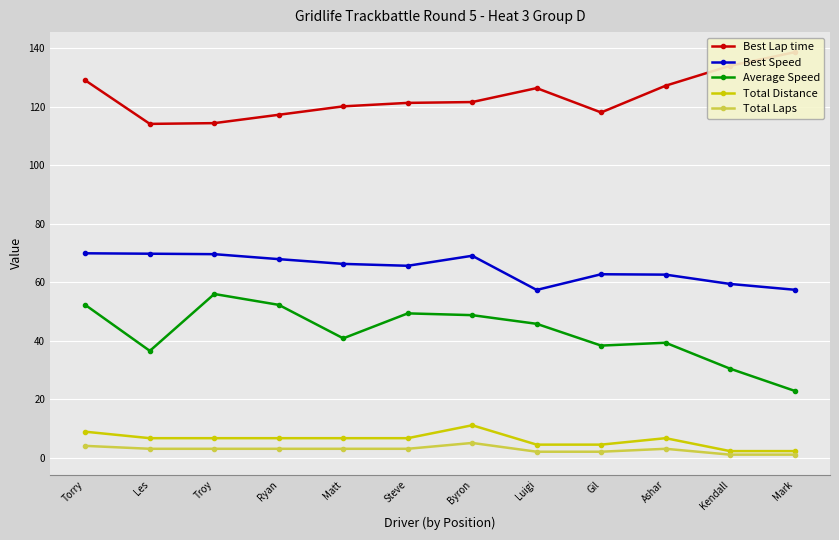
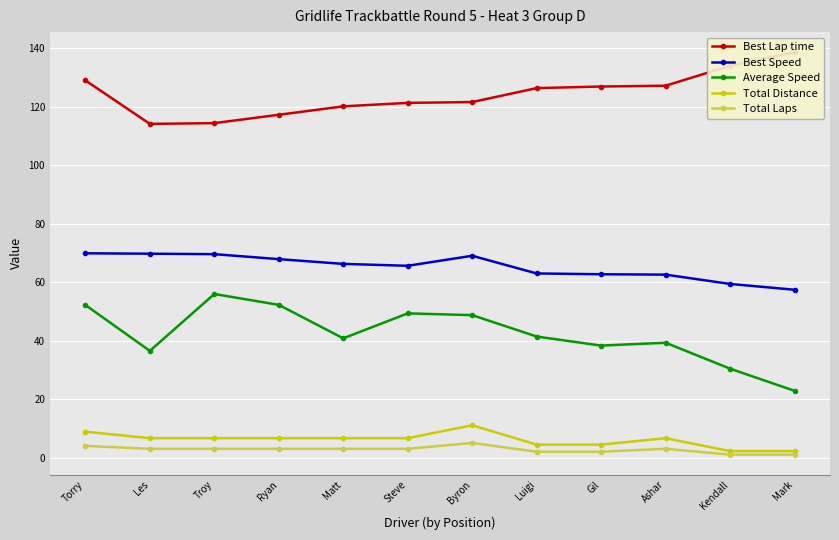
  {
    "Best Lap time": {
      "Torry": 129,
      "Les": 114,
      "Troy": 114,
      "Ryan": 117,
      "Matt": 120,
      "Steve": 121,
      "Byron": 122,
      "Luigi": 126,
-     "Gil": 118,
+     "Gil": 127,
      "Ashar": 127
    },
    "Best Speed": {
      "Torry": 70,
      "Les": 70,
      "Troy": 70,
      "Ryan": 68,
      "Matt": 66,
      "Steve": 66,
      "Byron": 69,
-     "Luigi": 57,
+     "Luigi": 63,
      "Gil": 63,
      "Ashar": 63,
      "Kendall": 59,
      "Mark": 57
    },
    "Average Speed": {
      "Torry": 52,
      "Les": 36,
      "Troy": 56,
      "Ryan": 52,
      "Matt": 41,
      "Steve": 49,
      "Byron": 49,
-     "Luigi": 46,
+     "Luigi": 41,
      "Gil": 38,
      "Ashar": 39,
      "Kendall": 30,
      "Mark": 23
    },
    "Total Distance": {
      "Torry": 9,
      "Les": 7,
      "Troy": 7,
      "Ryan": 7,
      "Matt": 7,
      "Steve": 7,
      "Byron": 11,
      "Luigi": 4,
      "Gil": 4,
      "Ashar": 7,
      "Kendall": 2,
      "Mark": 2
    },
    "Total Laps": {
      "Torry": 4,
      "Les": 3,
      "Troy": 3,
      "Ryan": 3,
      "Matt": 3,
      "Steve": 3,
      "Byron": 5,
      "Luigi": 2,
      "Gil": 2,
      "Ashar": 3,
      "Kendall": 1,
      "Mark": 1
    }
  }
